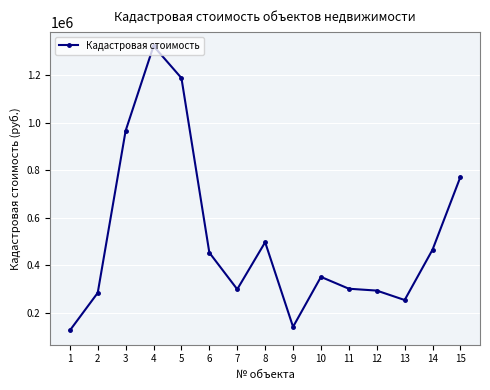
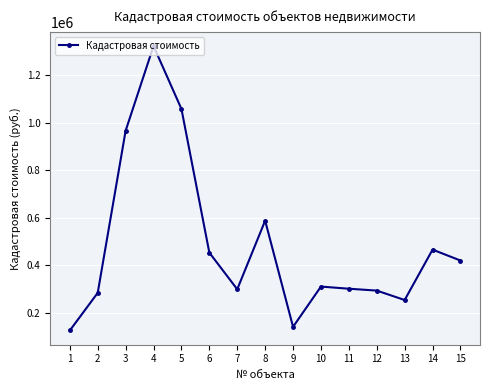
  {
    "1": 130000,
    "2": 280000,
    "3": 970000,
-   "5": 1190000,
+   "5": 1060000,
    "6": 450000,
    "7": 300000,
-   "8": 500000,
+   "8": 590000,
    "9": 140000,
-   "10": 350000,
+   "10": 310000,
    "11": 300000,
    "12": 290000,
    "13": 250000,
    "14": 470000,
-   "15": 770000
+   "15": 420000
  }
